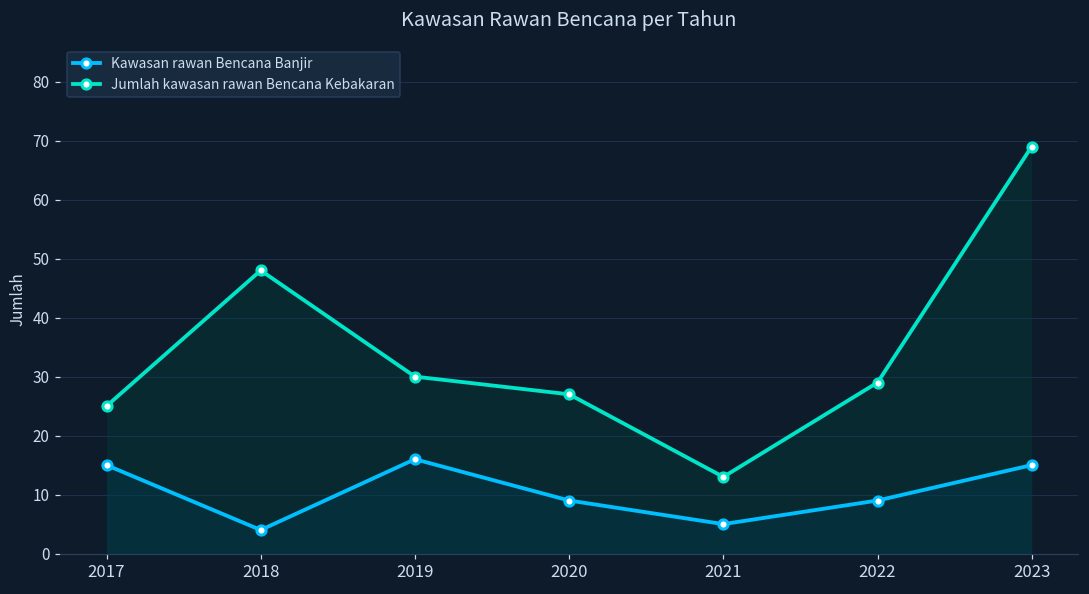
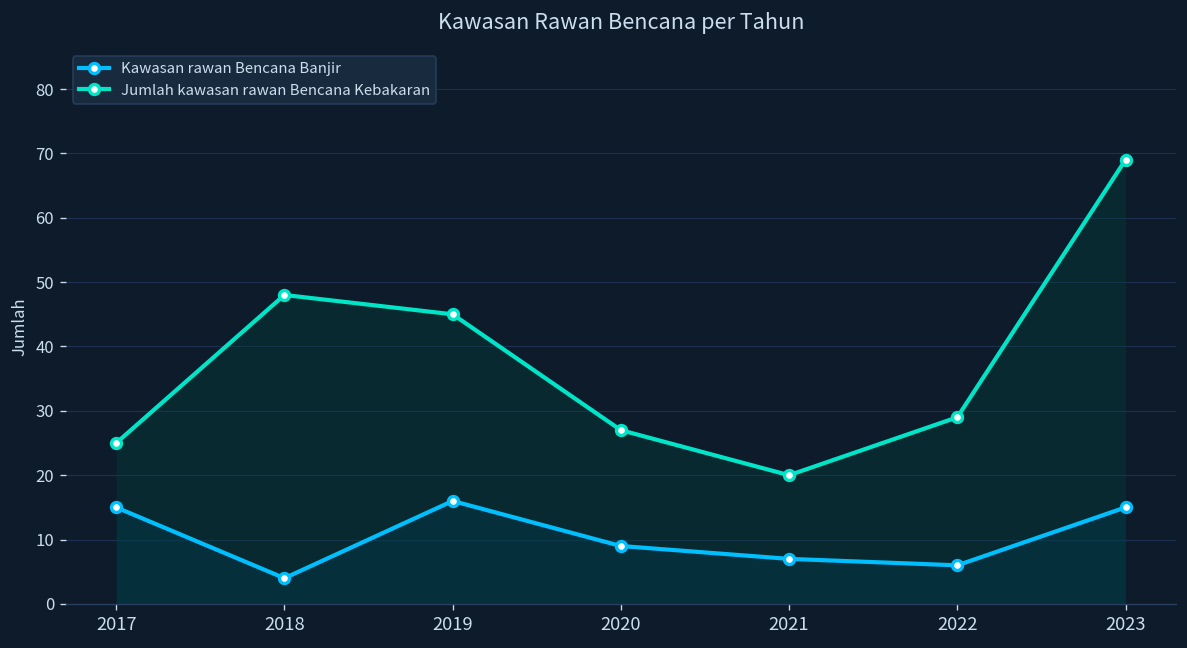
  {
    "Kawasan rawan Bencana Banjir": {
      "2017": 15,
      "2018": 4,
      "2019": 16,
      "2020": 9,
-     "2021": 5,
-     "2022": 9,
+     "2021": 7,
+     "2022": 6,
      "2023": 15
    },
    "Jumlah kawasan rawan Bencana Kebakaran": {
      "2017": 25,
      "2018": 48,
-     "2019": 30,
+     "2019": 45,
      "2020": 27,
-     "2021": 13,
+     "2021": 20,
      "2022": 29,
      "2023": 69
    }
  }
